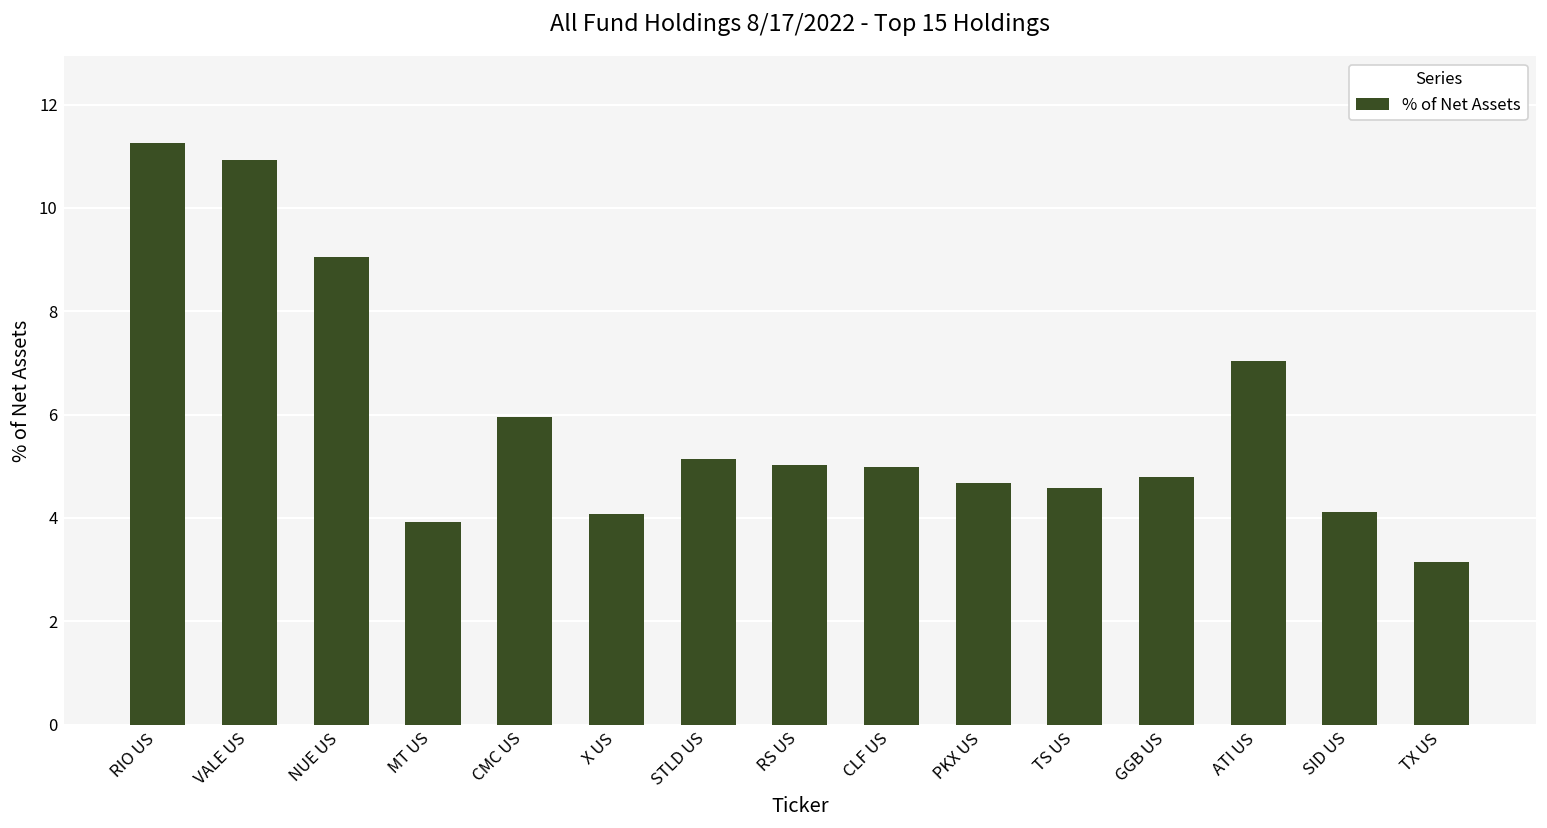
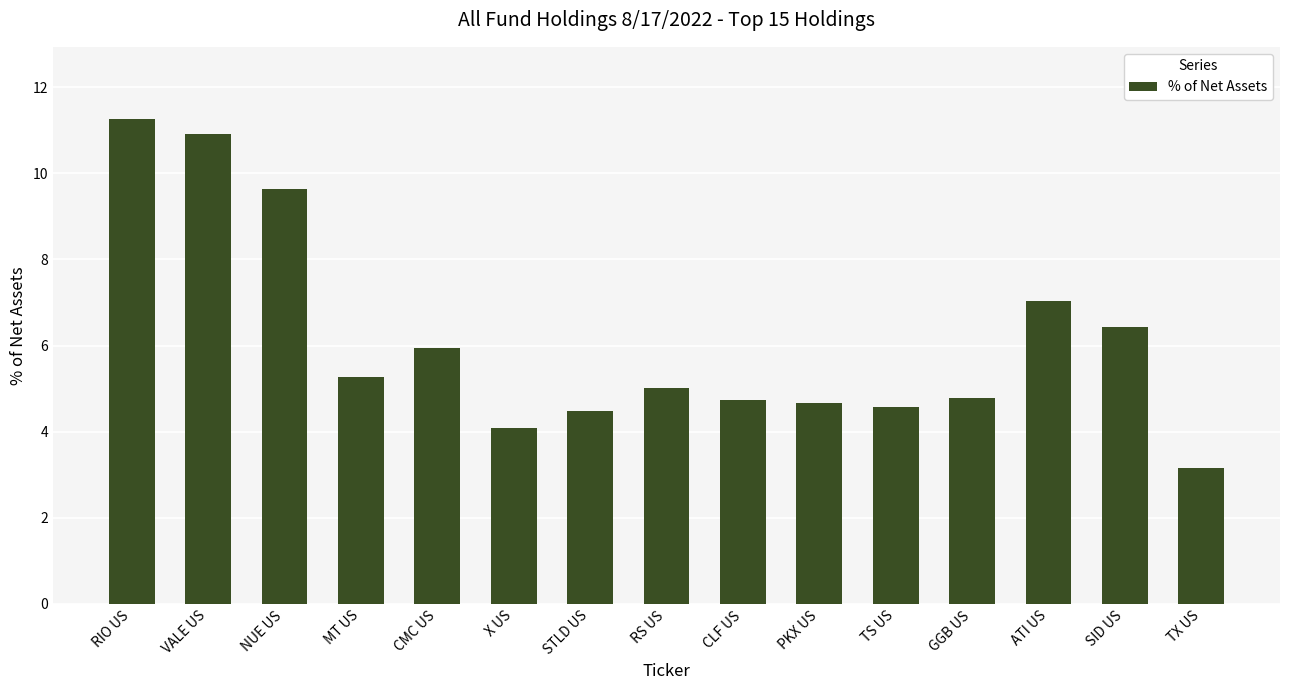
  {
    "RIO US": 11.3,
    "VALE US": 10.9,
-   "NUE US": 9.1,
-   "MT US": 3.9,
+   "NUE US": 9.6,
+   "MT US": 5.3,
    "CMC US": 6.0,
    "X US": 4.1,
-   "STLD US": 5.2,
+   "STLD US": 4.5,
    "RS US": 5.0,
-   "CLF US": 5.0,
+   "CLF US": 4.7,
    "PKX US": 4.7,
    "TS US": 4.6,
    "GGB US": 4.8,
    "ATI US": 7.0,
-   "SID US": 4.1,
+   "SID US": 6.4,
    "TX US": 3.2
  }
